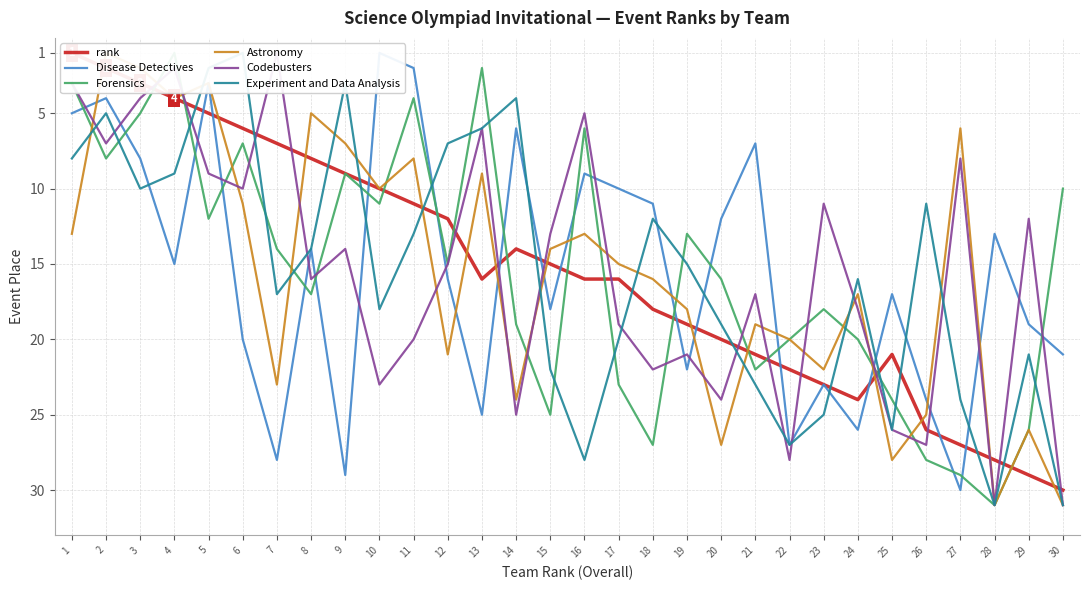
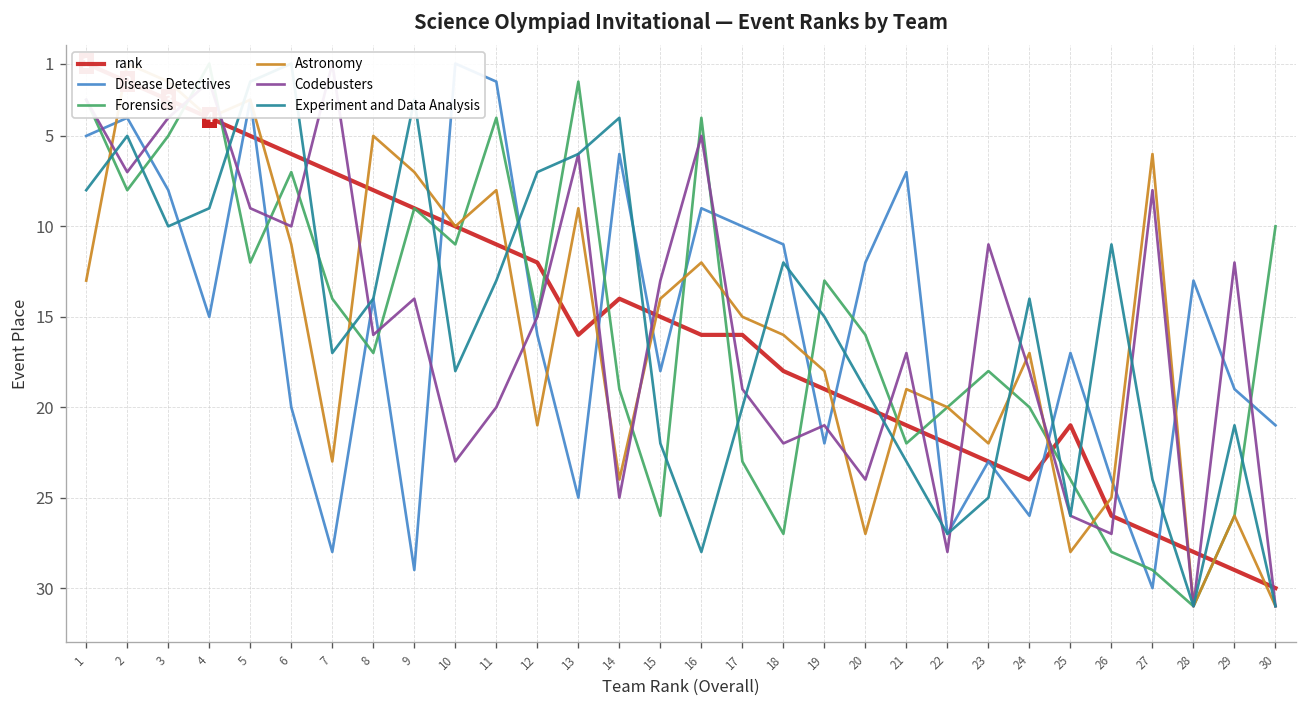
  {
    "rank": {
      "5": 5,
      "6": 6,
      "7": 7,
      "8": 8,
      "11": 11,
      "12": 12,
      "13": 16,
      "14": 14,
      "15": 15,
      "16": 16,
      "17": 16,
      "18": 18,
      "19": 19,
      "20": 20,
      "21": 21,
      "22": 22,
      "24": 24,
      "25": 21,
      "26": 26,
      "27": 27,
      "28": 28,
      "29": 29,
      "30": 30
    },
    "Disease Detectives": {
      "1": 5,
      "2": 4,
      "3": 8,
      "4": 15,
      "6": 20,
      "7": 28,
      "9": 29,
      "11": 2,
      "12": 16,
      "13": 25,
      "14": 6,
      "15": 18,
      "16": 9,
      "17": 10,
      "18": 11,
      "19": 22,
      "20": 12,
      "21": 7,
      "24": 26,
      "25": 17,
      "26": 24,
      "27": 30,
      "28": 13,
      "29": 19,
      "30": 21
    },
    "Forensics": {
      "2": 8,
      "3": 5,
      "5": 12,
      "6": 7,
      "7": 14,
      "8": 17,
      "10": 11,
      "11": 4,
      "13": 2,
      "14": 19,
-     "15": 25,
-     "16": 6,
+     "15": 26,
+     "16": 4,
      "17": 23,
      "18": 27,
      "19": 13,
      "20": 16,
      "21": 22,
      "23": 18,
      "24": 20,
      "25": 24,
      "26": 28,
      "27": 29,
      "30": 10
    },
    "Astronomy": {
      "1": 13,
      "6": 11,
      "7": 23,
      "8": 5,
      "9": 7,
      "11": 8,
      "12": 21,
      "13": 9,
      "14": 24,
      "15": 14,
-     "16": 13,
+     "16": 12,
      "17": 15,
      "18": 16,
      "19": 18,
      "20": 27,
      "21": 19,
      "23": 22,
      "24": 17,
      "25": 28,
      "26": 25,
      "27": 6
    },
    "Codebusters": {
      "2": 7,
      "5": 9,
      "6": 10,
      "8": 16,
      "9": 14,
      "10": 23,
      "11": 20,
      "14": 25,
      "15": 13,
      "16": 5,
      "17": 19,
      "18": 22,
      "19": 21,
      "20": 24,
      "21": 17,
      "22": 28,
      "23": 11,
      "24": 18,
      "26": 27,
      "27": 8,
      "29": 12
    },
    "Experiment and Data Analysis": {
      "1": 8,
      "2": 5,
      "3": 10,
      "4": 9,
      "7": 17,
      "10": 18,
      "11": 13,
      "12": 7,
      "14": 4,
      "15": 22,
      "16": 28,
      "17": 20,
      "18": 12,
      "19": 15,
      "20": 19,
      "21": 23,
      "23": 25,
-     "24": 16,
+     "24": 14,
      "26": 11,
      "27": 24,
      "29": 21
    }
  }
